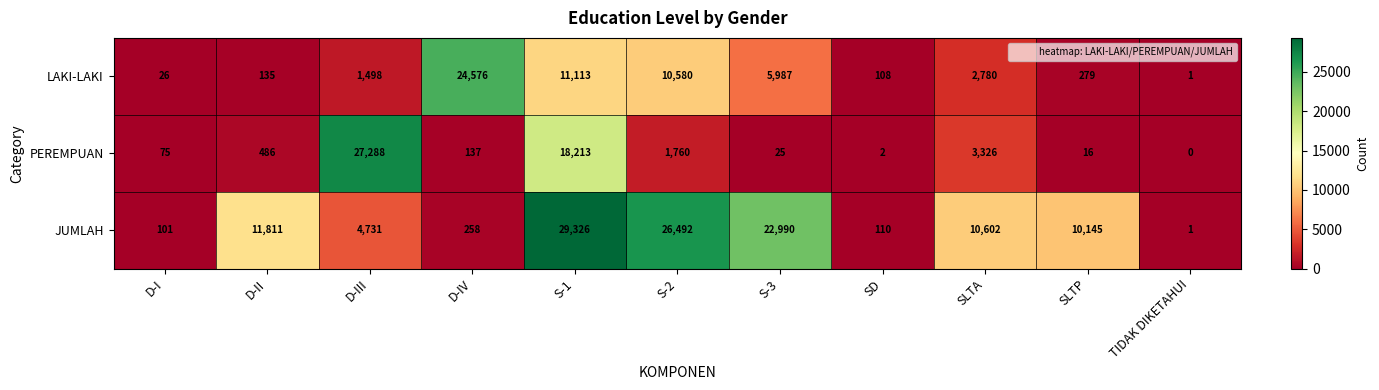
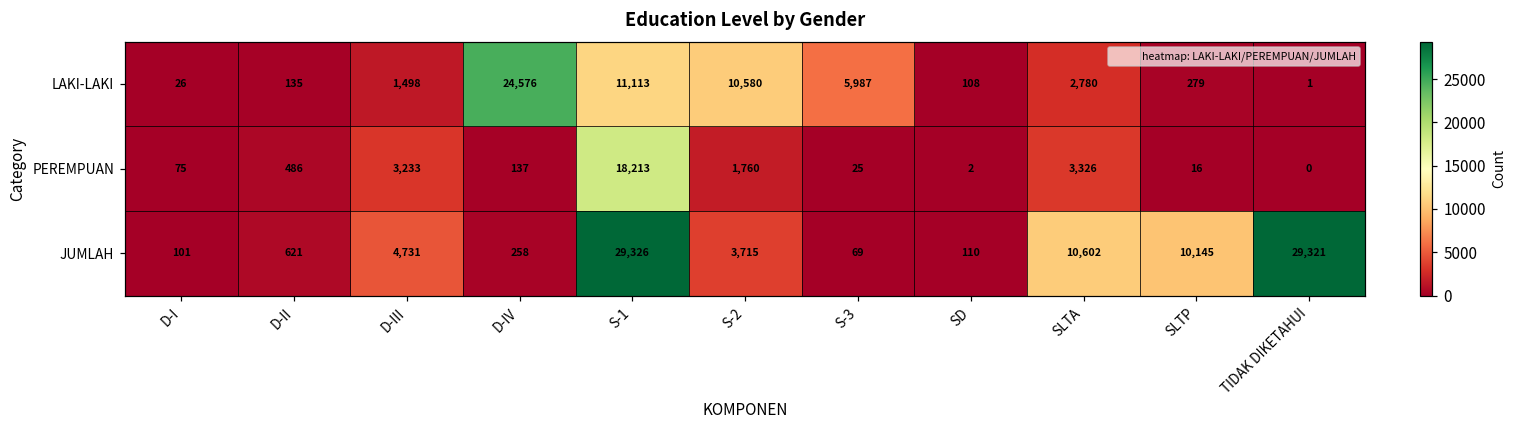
  {
    "LAKI-LAKI": {
      "D-I": "26",
      "D-II": "135",
      "D-III": "1,498",
      "D-IV": "24,576",
      "S-1": "11,113",
      "S-2": "10,580",
      "S-3": "5,987",
      "SD": "108",
      "SLTA": "2,780",
      "SLTP": "279",
      "TIDAK DIKETAHUI": "1"
    },
    "PEREMPUAN": {
      "D-I": "75",
      "D-II": "486",
-     "D-III": "27,288",
+     "D-III": "3,233",
      "D-IV": "137",
      "S-1": "18,213",
      "S-2": "1,760",
      "S-3": "25",
      "SD": "2",
      "SLTA": "3,326",
      "SLTP": "16",
      "TIDAK DIKETAHUI": "0"
    },
    "JUMLAH": {
      "D-I": "101",
-     "D-II": "11,811",
+     "D-II": "621",
      "D-III": "4,731",
      "D-IV": "258",
      "S-1": "29,326",
-     "S-2": "26,492",
-     "S-3": "22,990",
+     "S-2": "3,715",
+     "S-3": "69",
      "SD": "110",
      "SLTA": "10,602",
      "SLTP": "10,145",
-     "TIDAK DIKETAHUI": "1"
+     "TIDAK DIKETAHUI": "29,321"
    }
  }
